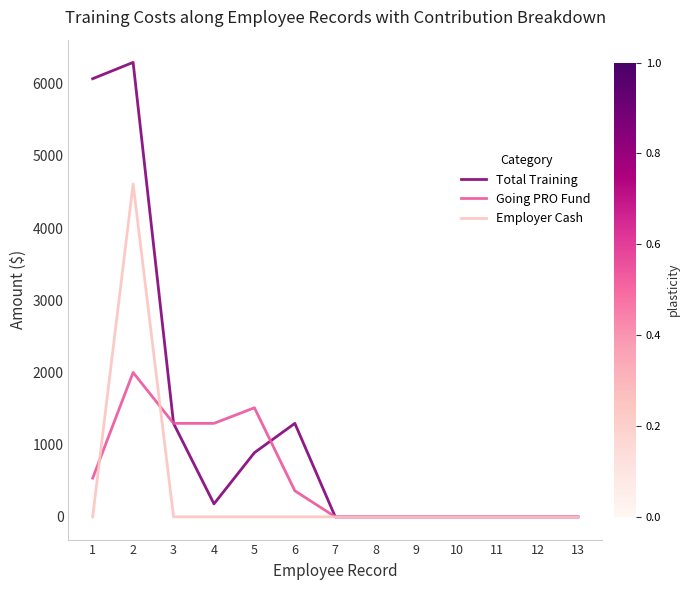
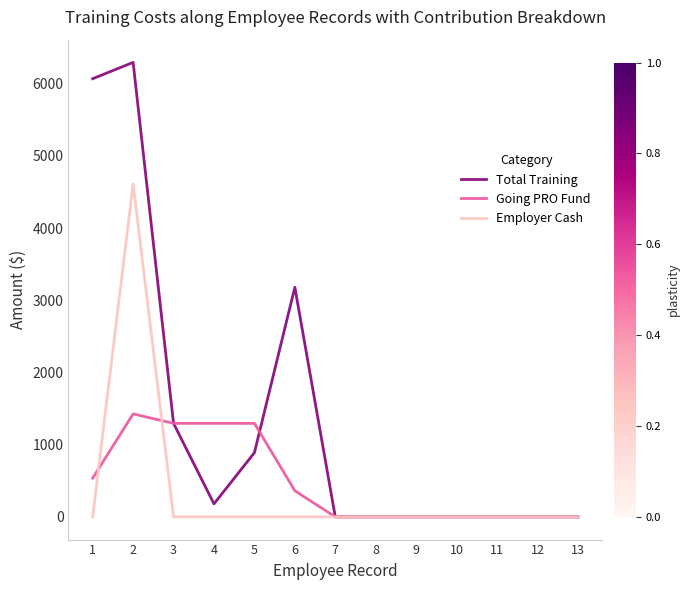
  {
    "Total Training": {
      "1": 6100,
      "2": 6300,
      "4": 200,
      "5": 900,
-     "6": 1300
+     "6": 3200
    },
    "Going PRO Fund": {
      "1": 500,
-     "2": 2000,
+     "2": 1400,
      "4": 1300,
-     "5": 1500,
+     "5": 1300,
      "6": 400
    },
    "Employer Cash": {
      "1": 0,
      "2": 4600,
      "3": 0,
      "4": 0,
      "5": 0,
      "6": 0
    }
  }
